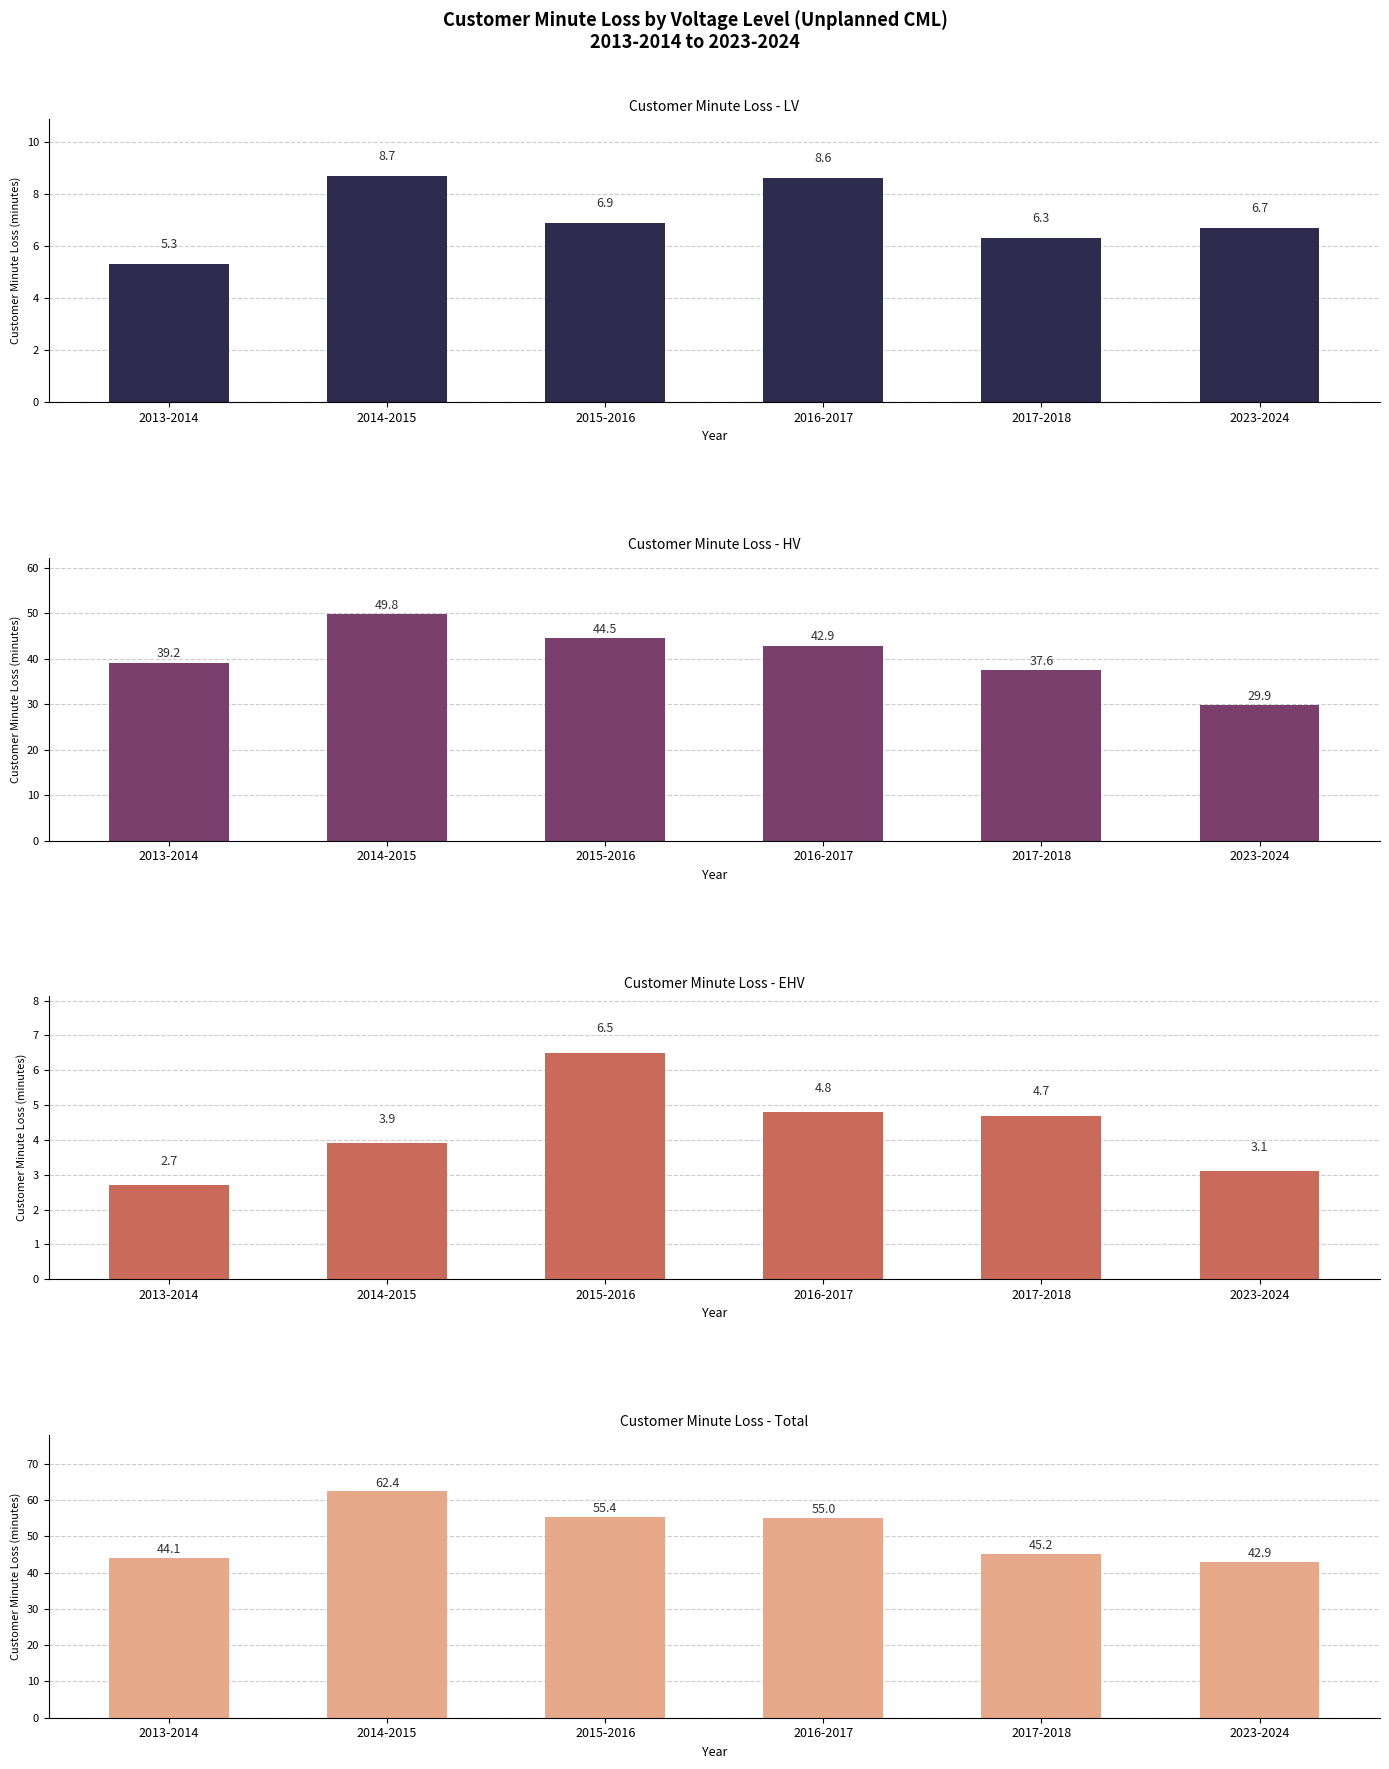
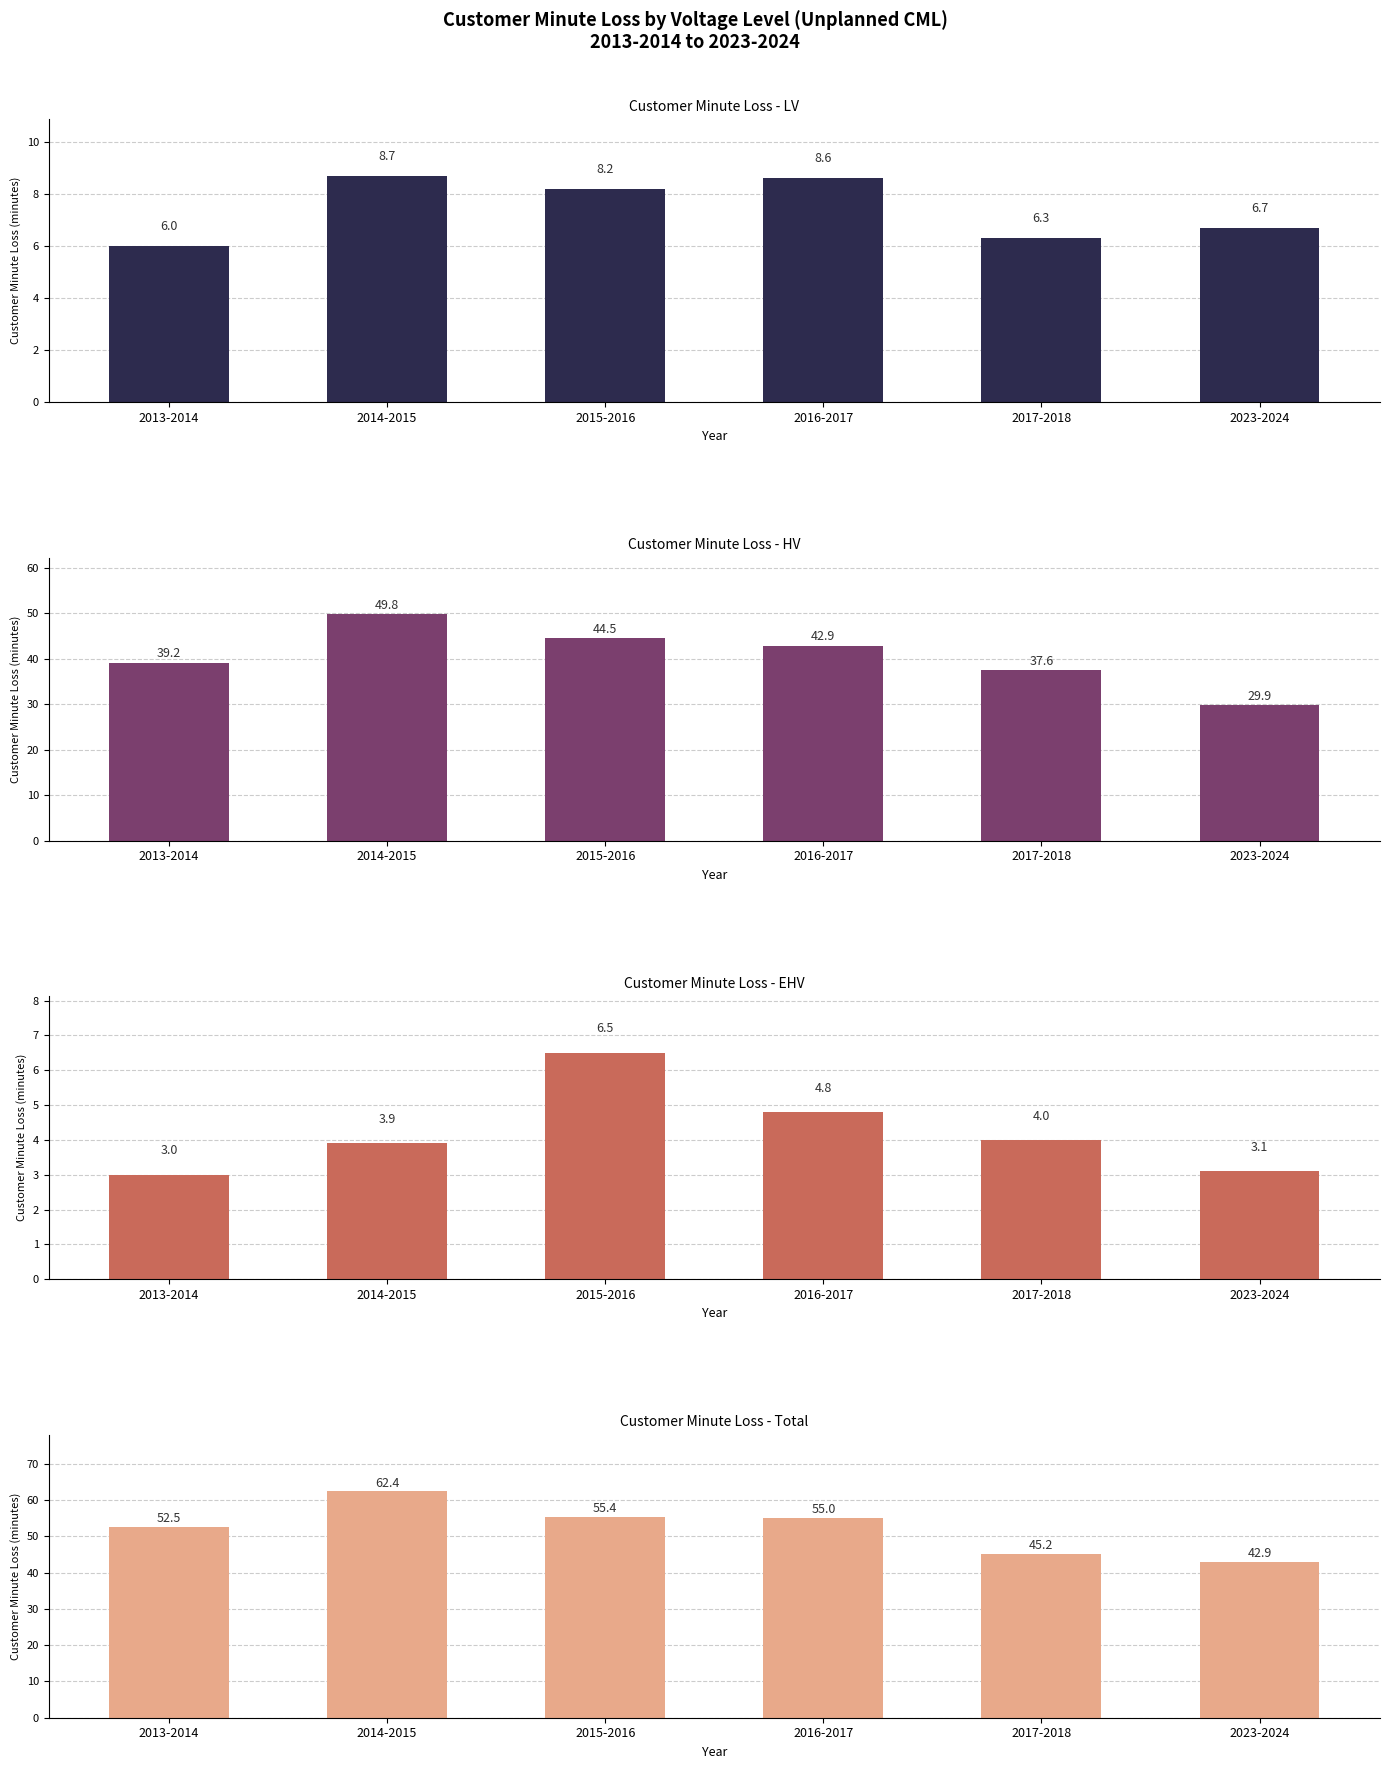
  {
    "Customer Minute Loss - LV": {
-     "2013-2014": 5.3,
+     "2013-2014": 6.0,
      "2014-2015": 8.7,
-     "2015-2016": 6.9,
+     "2015-2016": 8.2,
      "2016-2017": 8.6,
      "2017-2018": 6.3,
      "2023-2024": 6.7
    },
    "Customer Minute Loss - HV": {
      "2013-2014": 39.2,
      "2014-2015": 49.8,
      "2015-2016": 44.5,
      "2016-2017": 42.9,
      "2017-2018": 37.6,
      "2023-2024": 29.9
    },
    "Customer Minute Loss - EHV": {
-     "2013-2014": 2.7,
+     "2013-2014": 3.0,
      "2014-2015": 3.9,
      "2015-2016": 6.5,
      "2016-2017": 4.8,
-     "2017-2018": 4.7,
+     "2017-2018": 4.0,
      "2023-2024": 3.1
    },
    "Customer Minute Loss - Total": {
-     "2013-2014": 44.1,
+     "2013-2014": 52.5,
      "2014-2015": 62.4,
      "2015-2016": 55.4,
      "2016-2017": 55.0,
      "2017-2018": 45.2,
      "2023-2024": 42.9
    }
  }
